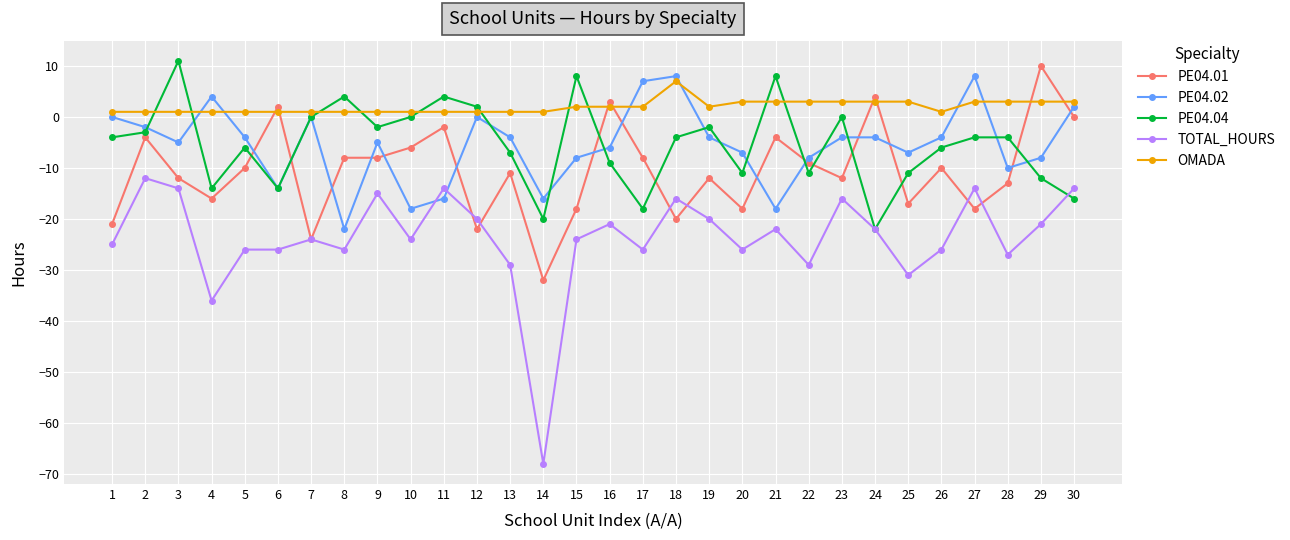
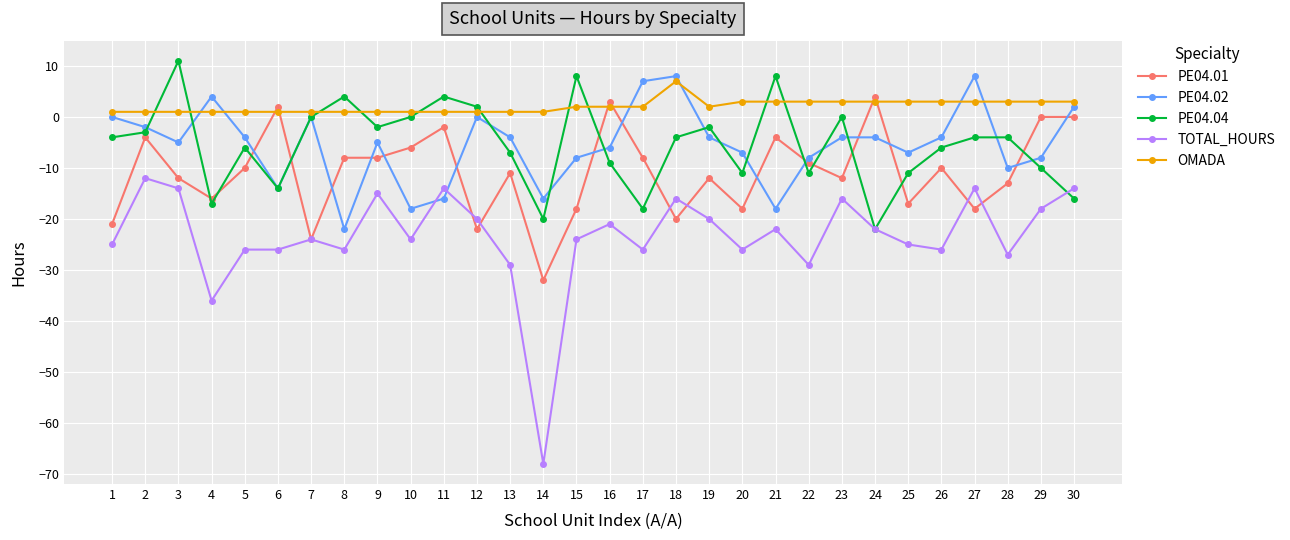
  {
    "PE04.01": {
      "1": -21,
      "2": -4,
      "3": -12,
      "4": -16,
      "5": -10,
      "6": 2,
      "8": -8,
      "9": -8,
      "10": -6,
      "11": -2,
      "12": -22,
      "13": -11,
      "14": -32,
      "15": -18,
      "16": 3,
      "17": -8,
      "18": -20,
      "19": -12,
      "20": -18,
      "21": -4,
      "22": -9,
      "23": -12,
      "24": 4,
      "25": -17,
      "26": -10,
      "27": -18,
      "28": -13,
-     "29": 10,
+     "29": 0,
      "30": 0
    },
    "PE04.02": {
      "1": 0,
      "2": -2,
      "3": -5,
      "4": 4,
      "5": -4,
      "8": -22,
      "9": -5,
      "10": -18,
      "11": -16,
      "12": 0,
      "13": -4,
      "14": -16,
      "15": -8,
      "16": -6,
      "17": 7,
      "18": 8,
      "19": -4,
      "20": -7,
      "21": -18,
      "22": -8,
      "23": -4,
      "24": -4,
      "25": -7,
      "26": -4,
      "27": 8,
      "28": -10,
      "29": -8,
      "30": 2
    },
    "PE04.04": {
      "1": -4,
      "2": -3,
      "3": 11,
-     "4": -14,
+     "4": -17,
      "5": -6,
      "8": 4,
      "9": -2,
      "10": 0,
      "11": 4,
      "12": 2,
      "13": -7,
      "14": -20,
      "15": 8,
      "16": -9,
      "17": -18,
      "18": -4,
      "19": -2,
      "20": -11,
      "21": 8,
      "22": -11,
      "23": 0,
      "25": -11,
      "26": -6,
      "27": -4,
      "28": -4,
-     "29": -12,
+     "29": -10,
      "30": -16
    },
    "TOTAL_HOURS": {
      "1": -25,
      "2": -12,
      "3": -14,
      "4": -36,
      "5": -26,
      "6": -26,
      "8": -26,
      "9": -15,
      "10": -24,
      "11": -14,
      "12": -20,
      "13": -29,
      "14": -68,
      "15": -24,
      "16": -21,
      "17": -26,
      "18": -16,
      "19": -20,
      "20": -26,
      "21": -22,
      "22": -29,
      "23": -16,
-     "25": -31,
+     "25": -25,
      "26": -26,
      "27": -14,
      "28": -27,
-     "29": -21,
+     "29": -18,
      "30": -14
    },
    "OMADA": {
      "1": 1,
      "2": 1,
      "3": 1,
      "4": 1,
      "5": 1,
      "6": 1,
      "7": 1,
      "8": 1,
      "9": 1,
      "10": 1,
      "11": 1,
      "12": 1,
      "13": 1,
      "14": 1,
      "15": 2,
      "16": 2,
      "17": 2,
      "18": 7,
      "19": 2,
      "20": 3,
      "21": 3,
      "22": 3,
      "23": 3,
      "24": 3,
      "25": 3,
-     "26": 1,
+     "26": 3,
      "27": 3,
      "28": 3,
      "29": 3,
      "30": 3
    }
  }
